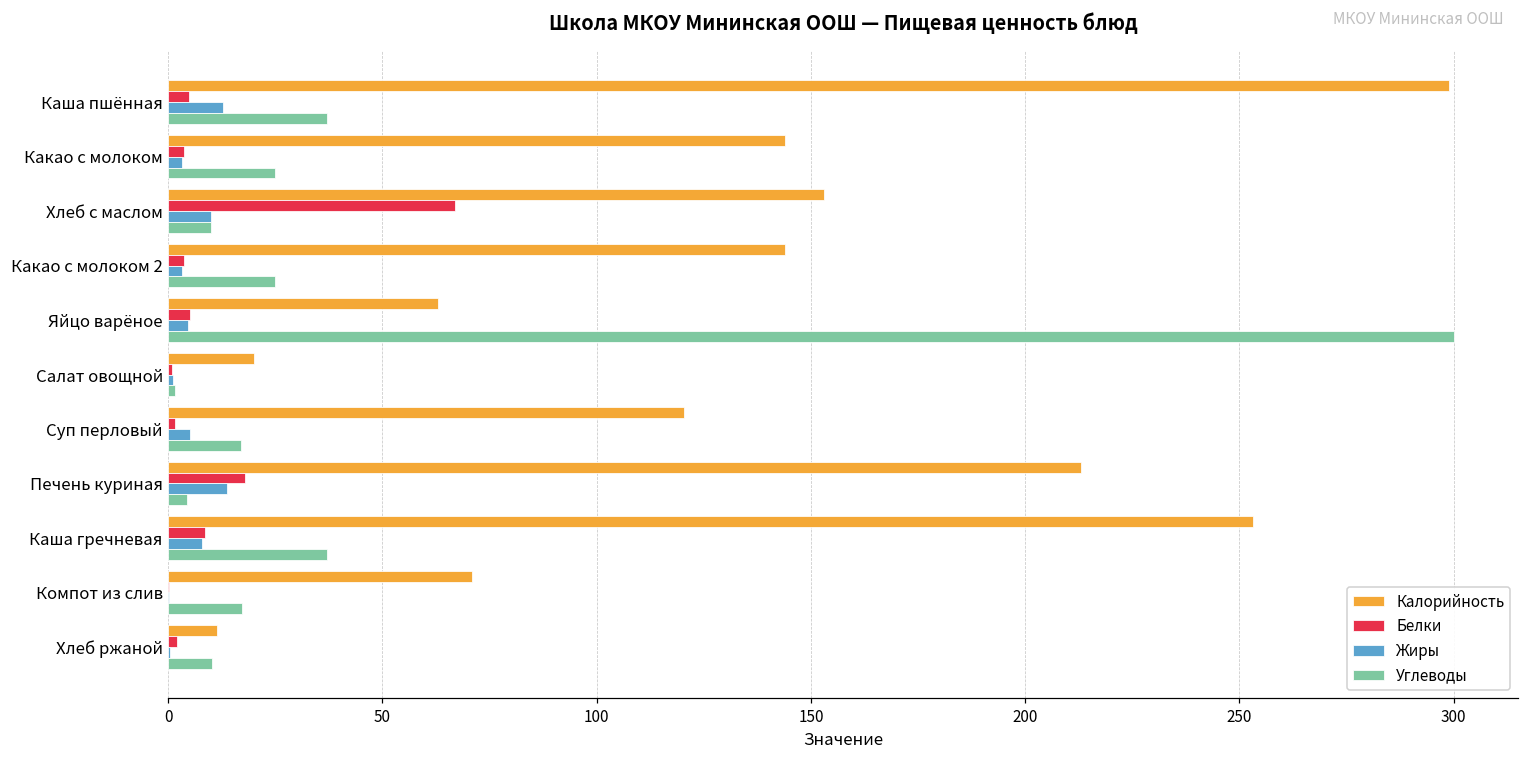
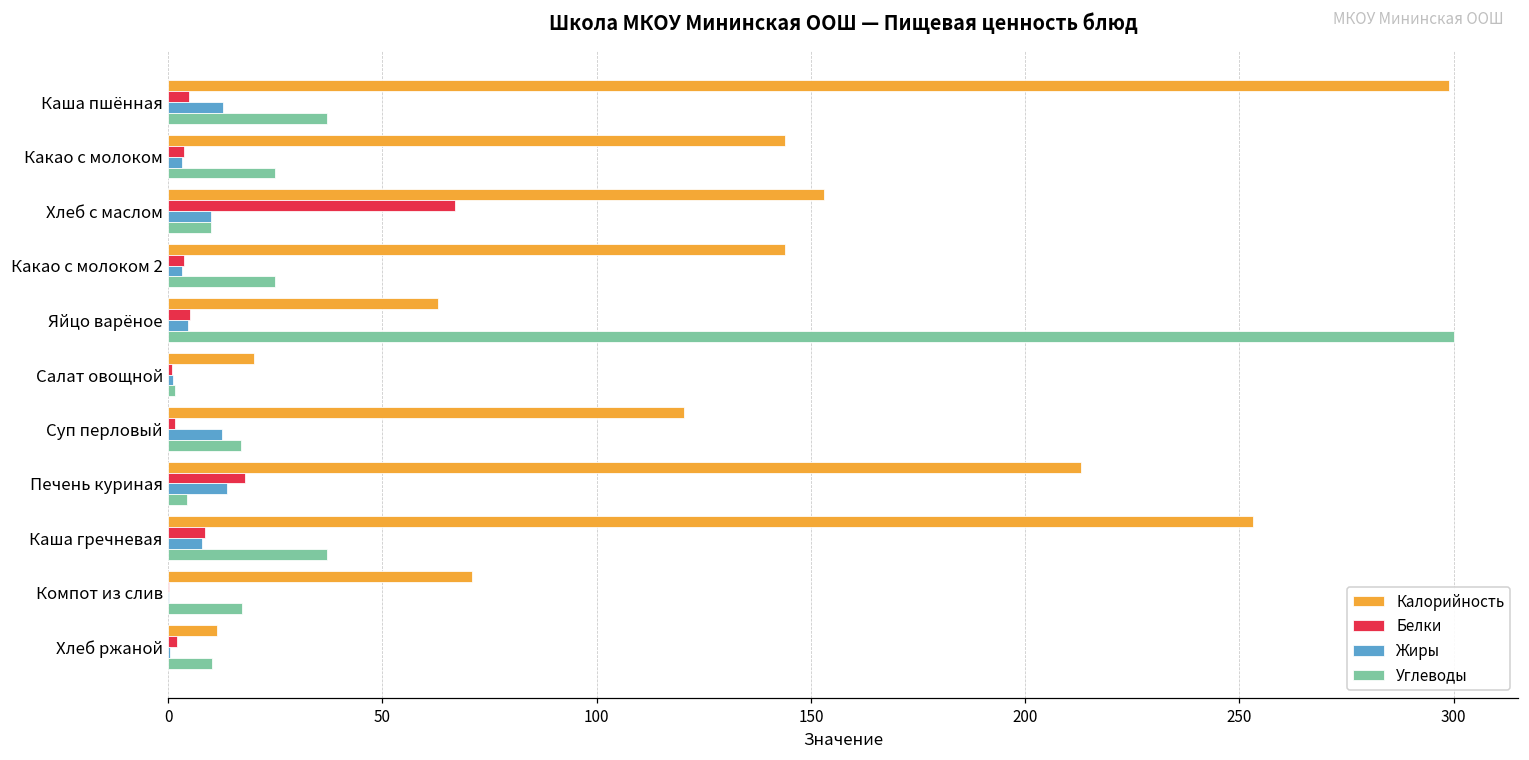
  {
    "Калорийность": {
      "Каша пшённая": 299,
      "Какао с молоком": 144,
      "Хлеб с маслом": 153,
      "Какао с молоком 2": 144,
      "Яйцо варёное": 63,
      "Салат овощной": 20,
      "Суп перловый": 120,
      "Печень куриная": 213,
      "Каша гречневая": 253,
      "Компот из слив": 71,
      "Хлеб ржаной": 11
    },
    "Белки": {
      "Каша пшённая": 5,
      "Какао с молоком": 4,
      "Хлеб с маслом": 67,
      "Какао с молоком 2": 4,
      "Яйцо варёное": 5,
      "Салат овощной": 1,
      "Суп перловый": 2,
      "Печень куриная": 18,
      "Каша гречневая": 9,
      "Хлеб ржаной": 2
    },
    "Жиры": {
      "Каша пшённая": 13,
      "Какао с молоком": 3,
      "Хлеб с маслом": 10,
      "Какао с молоком 2": 3,
      "Яйцо варёное": 5,
      "Салат овощной": 1,
-     "Суп перловый": 5,
+     "Суп перловый": 12,
      "Печень куриная": 14,
      "Каша гречневая": 8
    },
    "Углеводы": {
      "Каша пшённая": 37,
      "Какао с молоком": 25,
      "Хлеб с маслом": 10,
      "Какао с молоком 2": 25,
      "Яйцо варёное": 300,
      "Салат овощной": 2,
      "Суп перловый": 17,
      "Печень куриная": 4,
      "Каша гречневая": 37,
      "Компот из слив": 17,
      "Хлеб ржаной": 10
    }
  }
